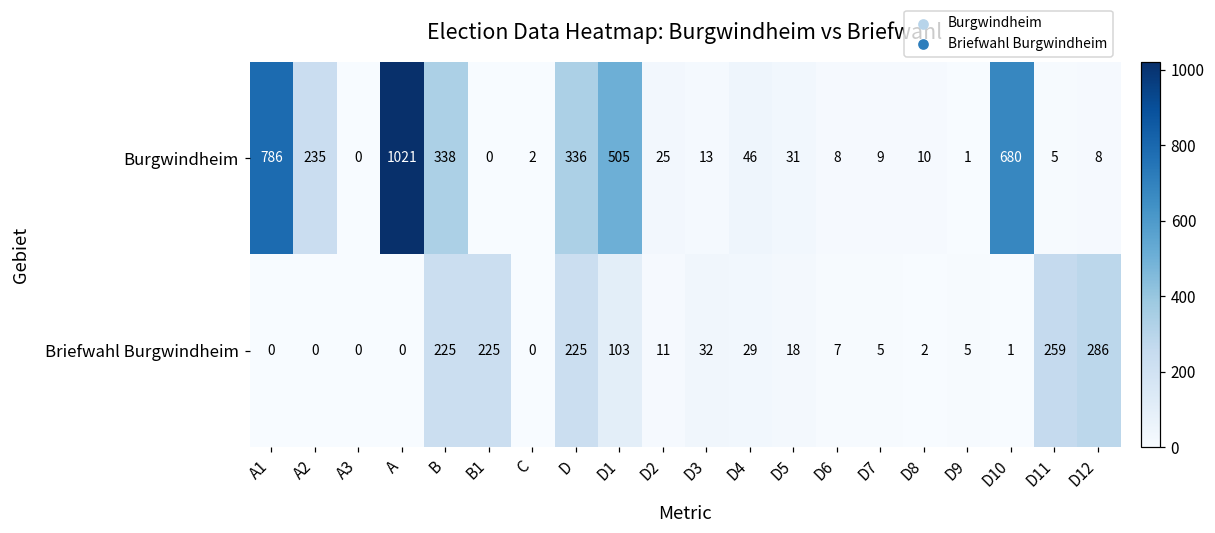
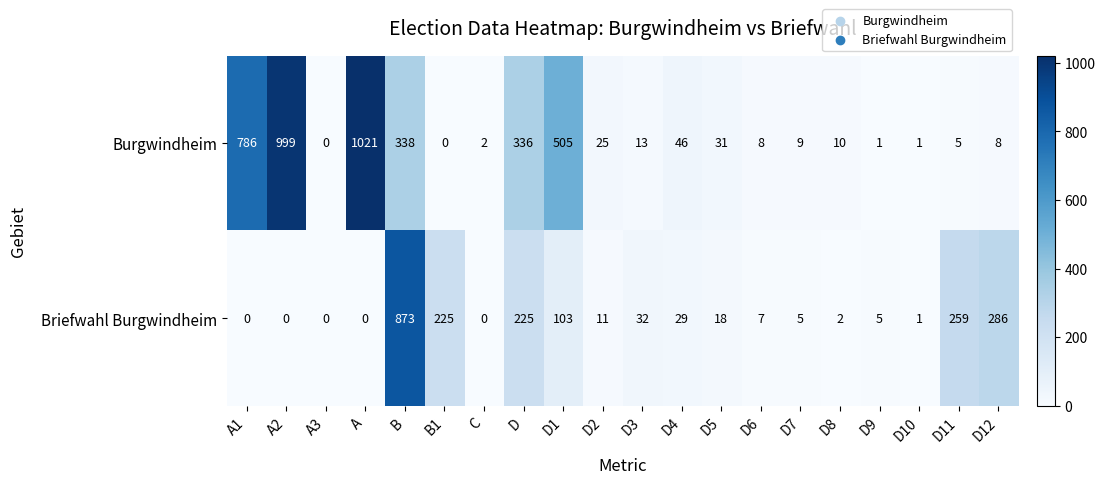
  {
    "Burgwindheim": {
      "A1": 786,
-     "A2": 235,
+     "A2": 999,
      "A3": 0,
      "A": 1021,
      "B": 338,
      "B1": 0,
      "C": 2,
      "D": 336,
      "D1": 505,
      "D2": 25,
      "D3": 13,
      "D4": 46,
      "D5": 31,
      "D6": 8,
      "D7": 9,
      "D8": 10,
      "D9": 1,
-     "D10": 680,
+     "D10": 1,
      "D11": 5,
      "D12": 8
    },
    "Briefwahl Burgwindheim": {
      "A1": 0,
      "A2": 0,
      "A3": 0,
      "A": 0,
-     "B": 225,
+     "B": 873,
      "B1": 225,
      "C": 0,
      "D": 225,
      "D1": 103,
      "D2": 11,
      "D3": 32,
      "D4": 29,
      "D5": 18,
      "D6": 7,
      "D7": 5,
      "D8": 2,
      "D9": 5,
      "D10": 1,
      "D11": 259,
      "D12": 286
    }
  }
